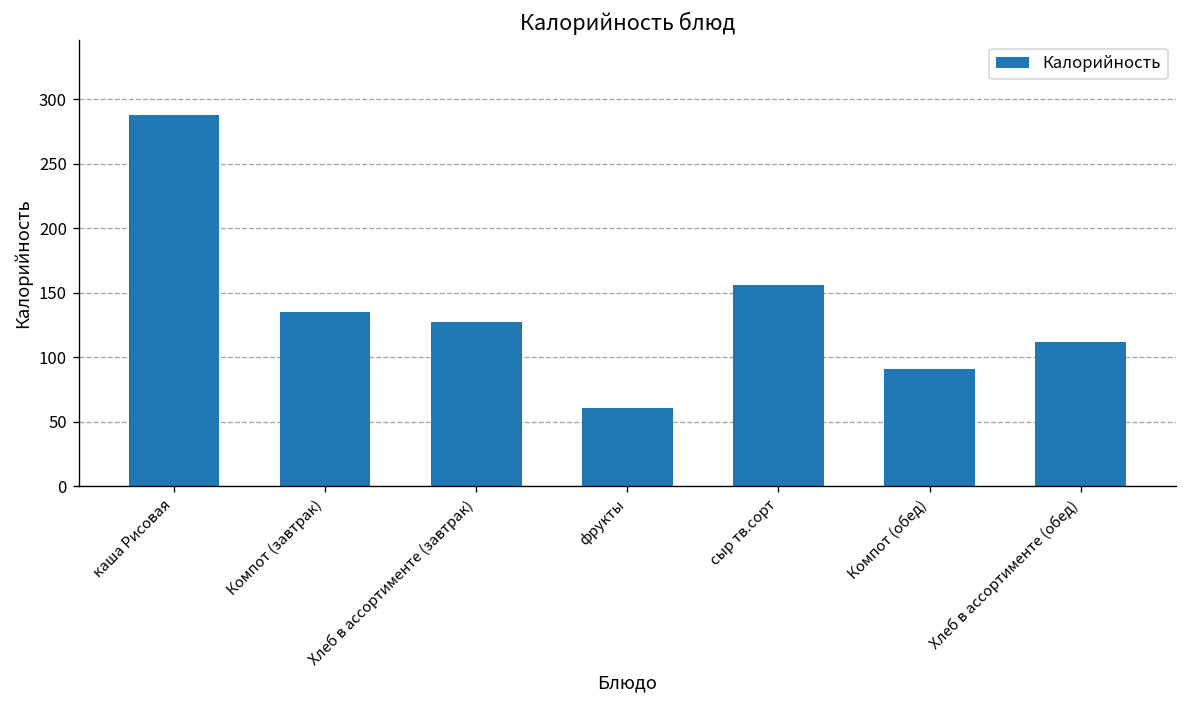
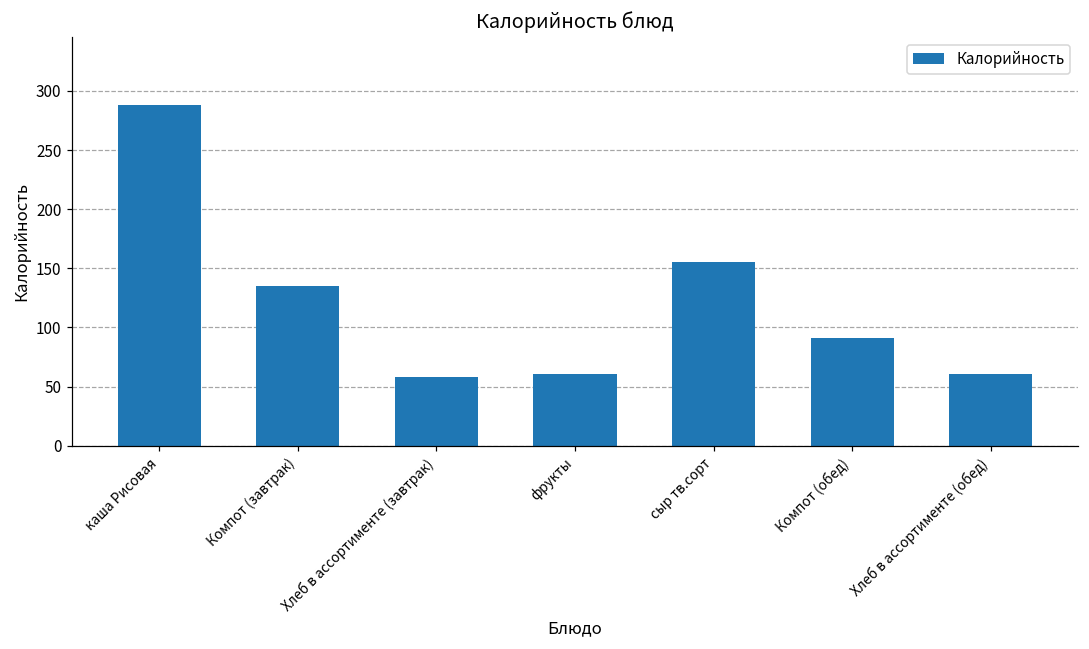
  {
    "каша Рисовая": 288,
    "Компот (завтрак)": 135,
-   "Хлеб в ассортименте (завтрак)": 127,
+   "Хлеб в ассортименте (завтрак)": 58,
    "фрукты": 61,
    "сыр тв.сорт": 156,
    "Компот (обед)": 91,
-   "Хлеб в ассортименте (обед)": 112
+   "Хлеб в ассортименте (обед)": 61
  }
